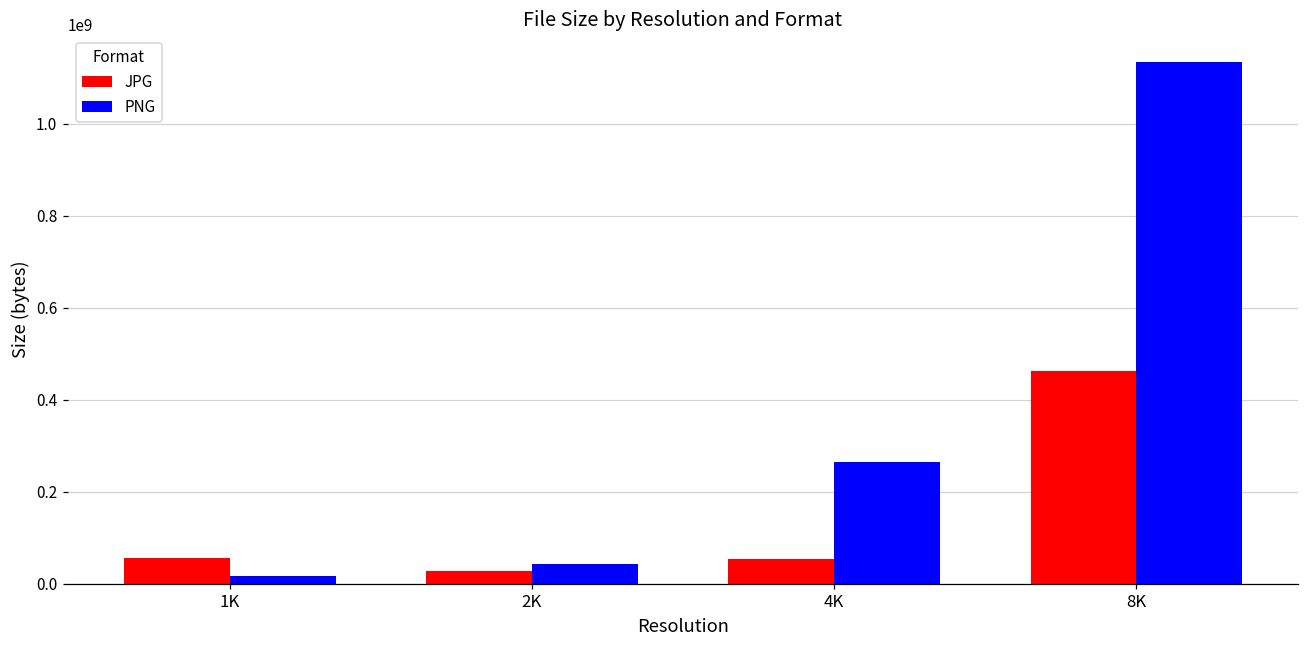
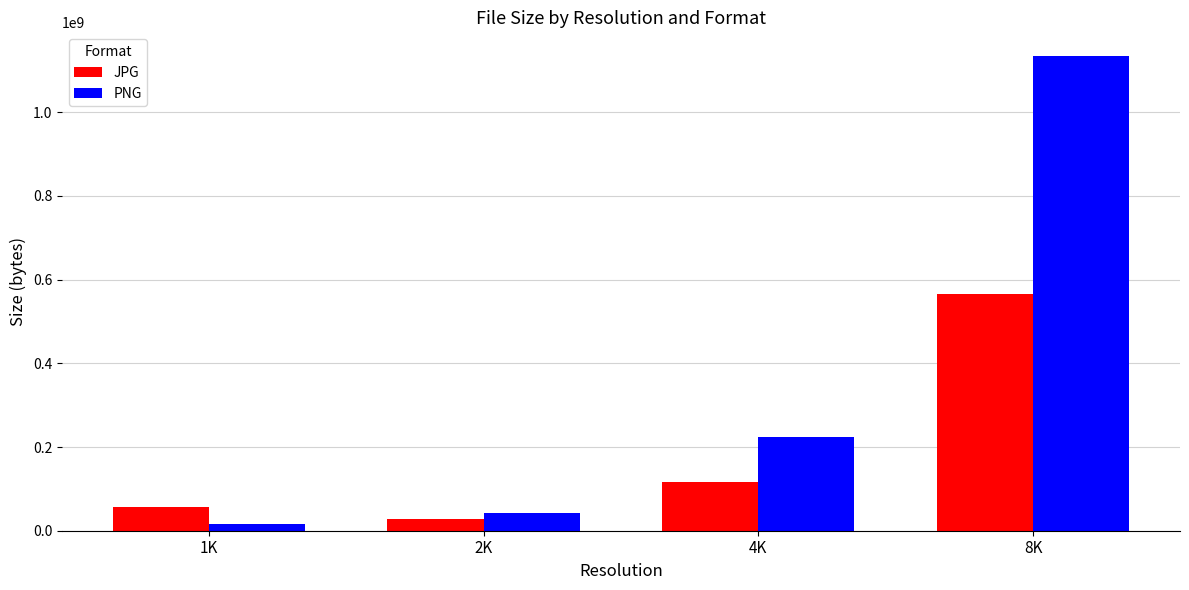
  {
    "JPG": {
      "1K": 60000000,
      "2K": 30000000,
-     "4K": 50000000,
-     "8K": 460000000
+     "4K": 120000000,
+     "8K": 570000000
    },
    "PNG": {
      "1K": 20000000,
      "2K": 40000000,
-     "4K": 260000000,
+     "4K": 220000000,
      "8K": 1130000000
    }
  }
